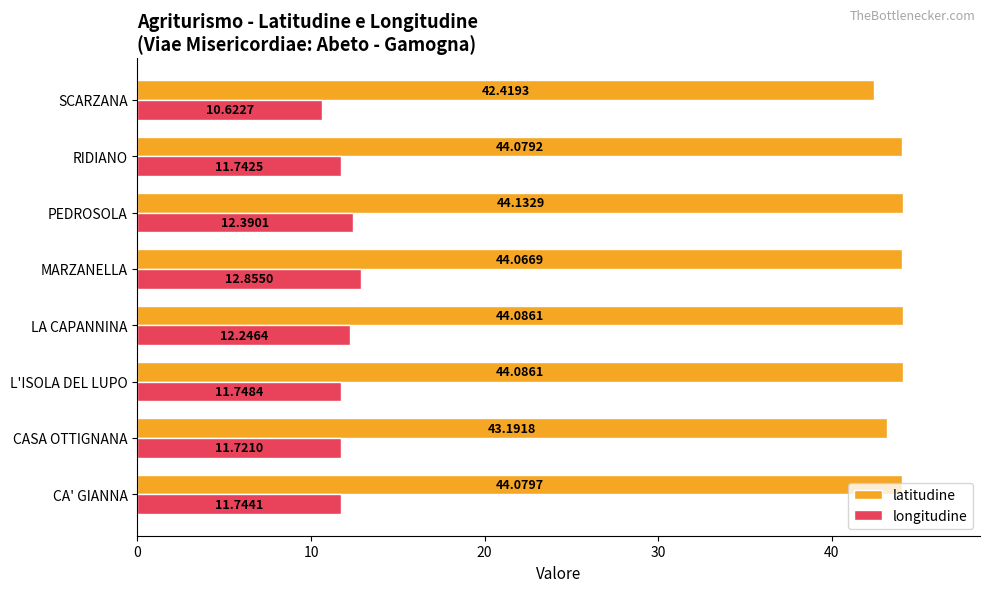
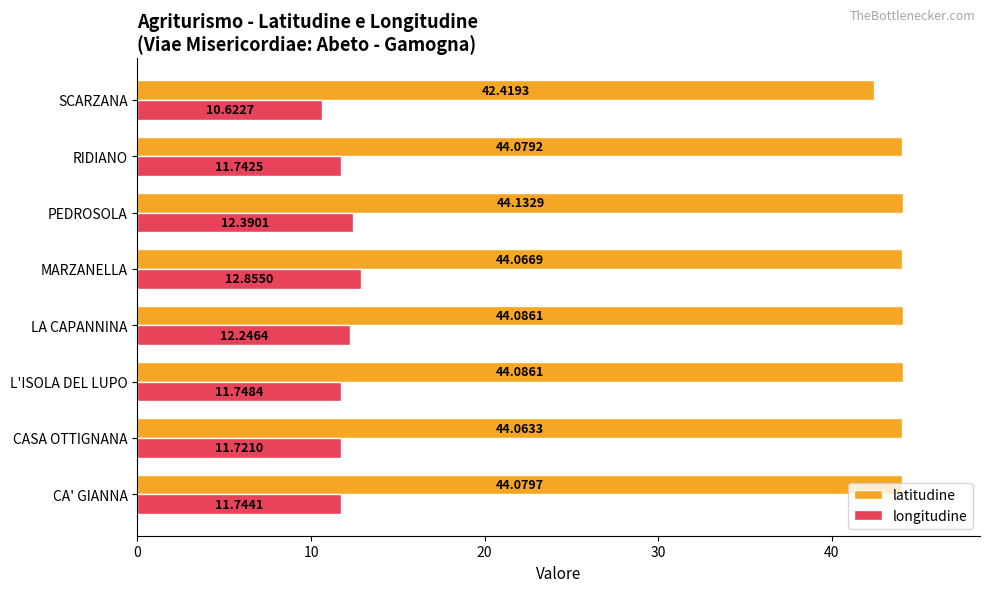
  {
    "latitudine": {
      "SCARZANA": 42.4193,
      "RIDIANO": 44.0792,
      "PEDROSOLA": 44.1329,
      "MARZANELLA": 44.0669,
      "LA CAPANNINA": 44.0861,
      "L'ISOLA DEL LUPO": 44.0861,
-     "CASA OTTIGNANA": 43.1918
+     "CASA OTTIGNANA": 44.0633
    },
    "longitudine": {
      "SCARZANA": 10.6227,
      "RIDIANO": 11.7425,
      "PEDROSOLA": 12.3901,
      "MARZANELLA": 12.8550,
      "LA CAPANNINA": 12.2464,
      "L'ISOLA DEL LUPO": 11.7484,
      "CASA OTTIGNANA": 11.7210,
      "CA' GIANNA": 11.7441
    }
  }
